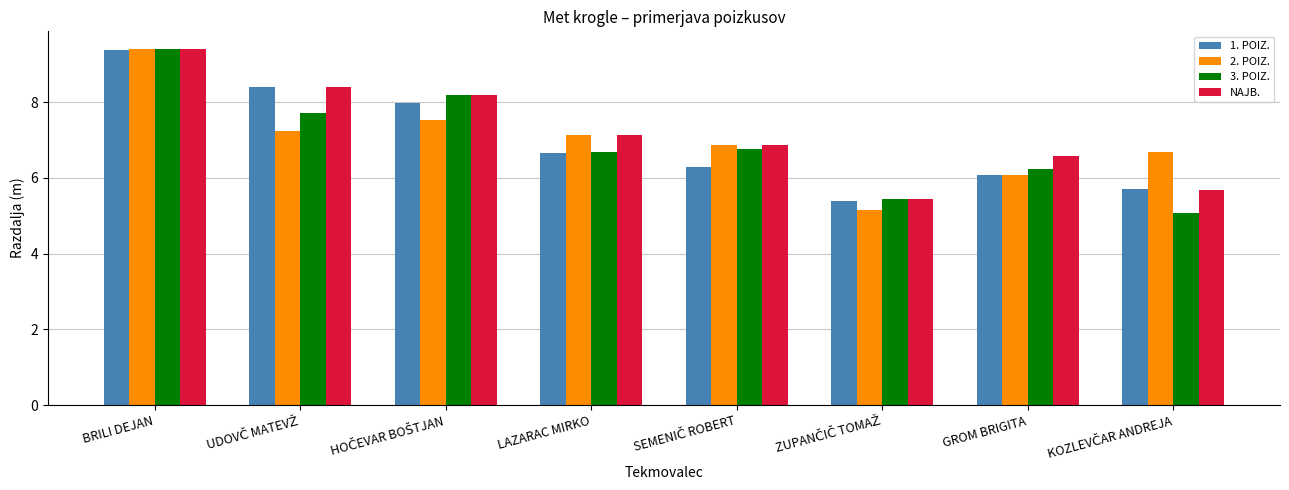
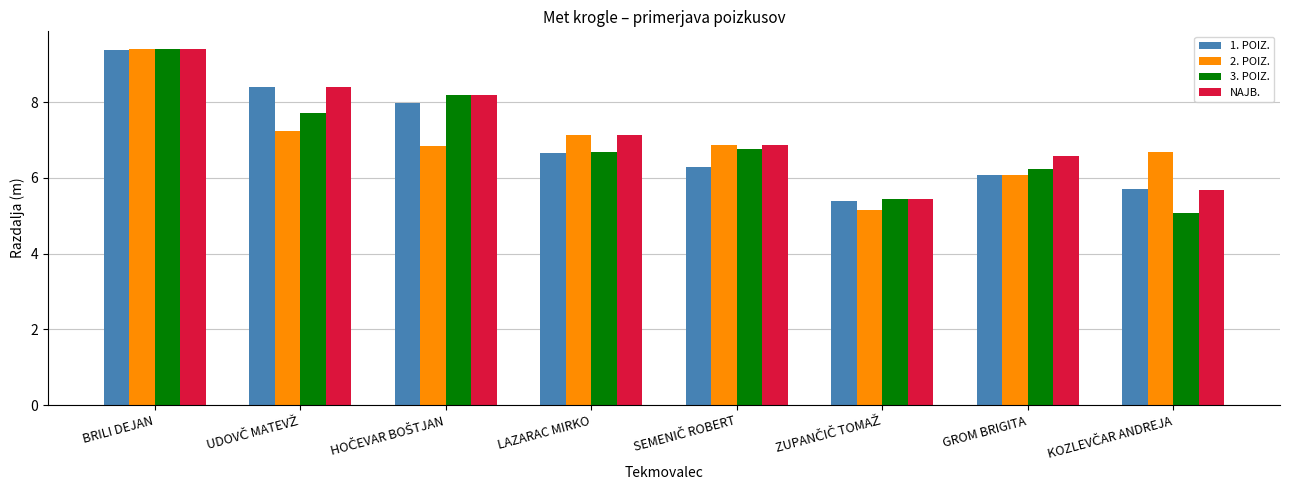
  {
    "1. POIZ.": {
      "BRILI DEJAN": 9.4,
      "UDOVČ MATEVŽ": 8.4,
      "HOČEVAR BOŠTJAN": 8.0,
      "LAZARAC MIRKO": 6.7,
      "SEMENIČ ROBERT": 6.3,
      "ZUPANČIČ TOMAŽ": 5.4,
      "GROM BRIGITA": 6.1,
      "KOZLEVČAR ANDREJA": 5.7
    },
    "2. POIZ.": {
      "BRILI DEJAN": 9.4,
      "UDOVČ MATEVŽ": 7.2,
-     "HOČEVAR BOŠTJAN": 7.5,
+     "HOČEVAR BOŠTJAN": 6.8,
      "LAZARAC MIRKO": 7.1,
      "SEMENIČ ROBERT": 6.9,
      "ZUPANČIČ TOMAŽ": 5.2,
      "GROM BRIGITA": 6.1,
      "KOZLEVČAR ANDREJA": 6.7
    },
    "3. POIZ.": {
      "BRILI DEJAN": 9.4,
      "UDOVČ MATEVŽ": 7.7,
      "HOČEVAR BOŠTJAN": 8.2,
      "LAZARAC MIRKO": 6.7,
      "SEMENIČ ROBERT": 6.8,
      "ZUPANČIČ TOMAŽ": 5.4,
      "GROM BRIGITA": 6.2,
      "KOZLEVČAR ANDREJA": 5.1
    },
    "NAJB.": {
      "BRILI DEJAN": 9.4,
      "UDOVČ MATEVŽ": 8.4,
      "HOČEVAR BOŠTJAN": 8.2,
      "LAZARAC MIRKO": 7.1,
      "SEMENIČ ROBERT": 6.9,
      "ZUPANČIČ TOMAŽ": 5.4,
      "GROM BRIGITA": 6.6,
      "KOZLEVČAR ANDREJA": 5.7
    }
  }
